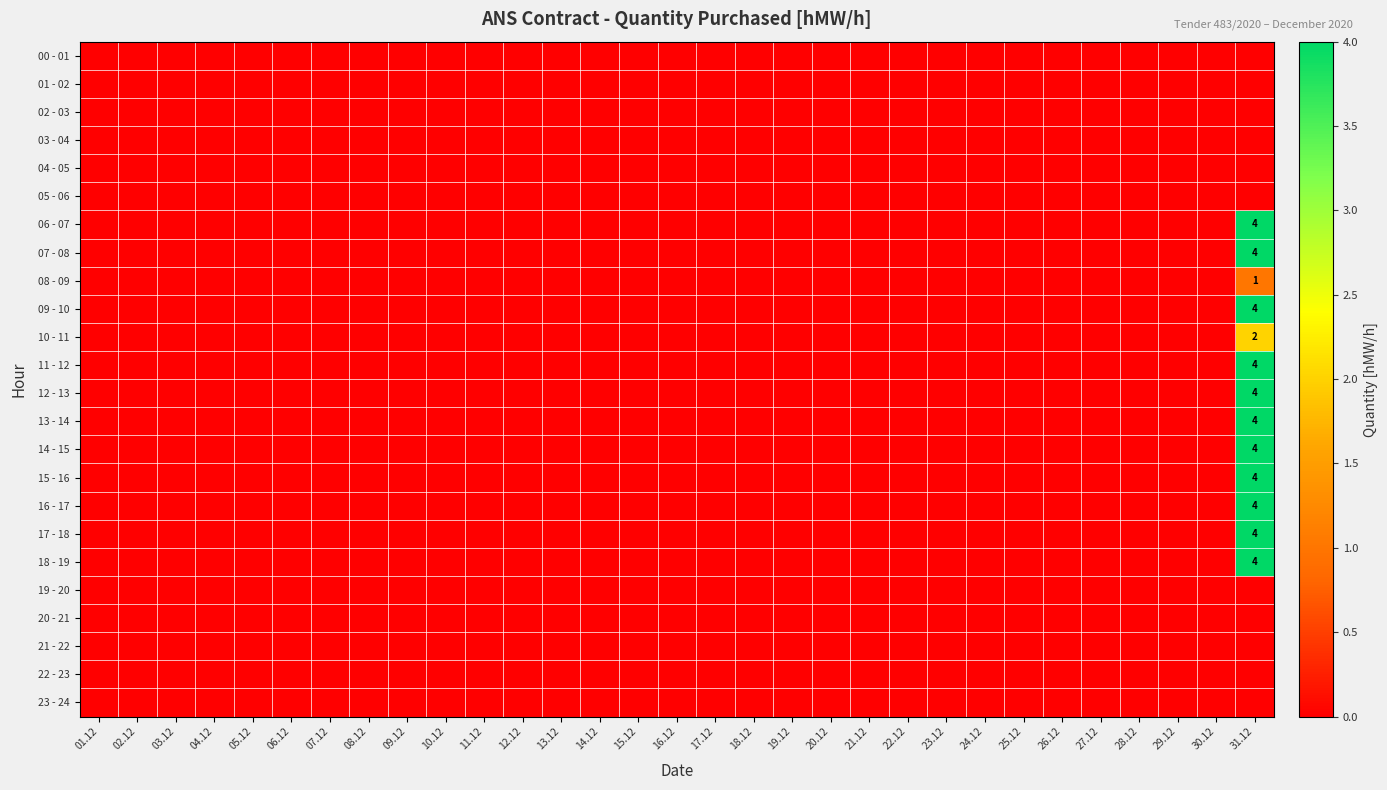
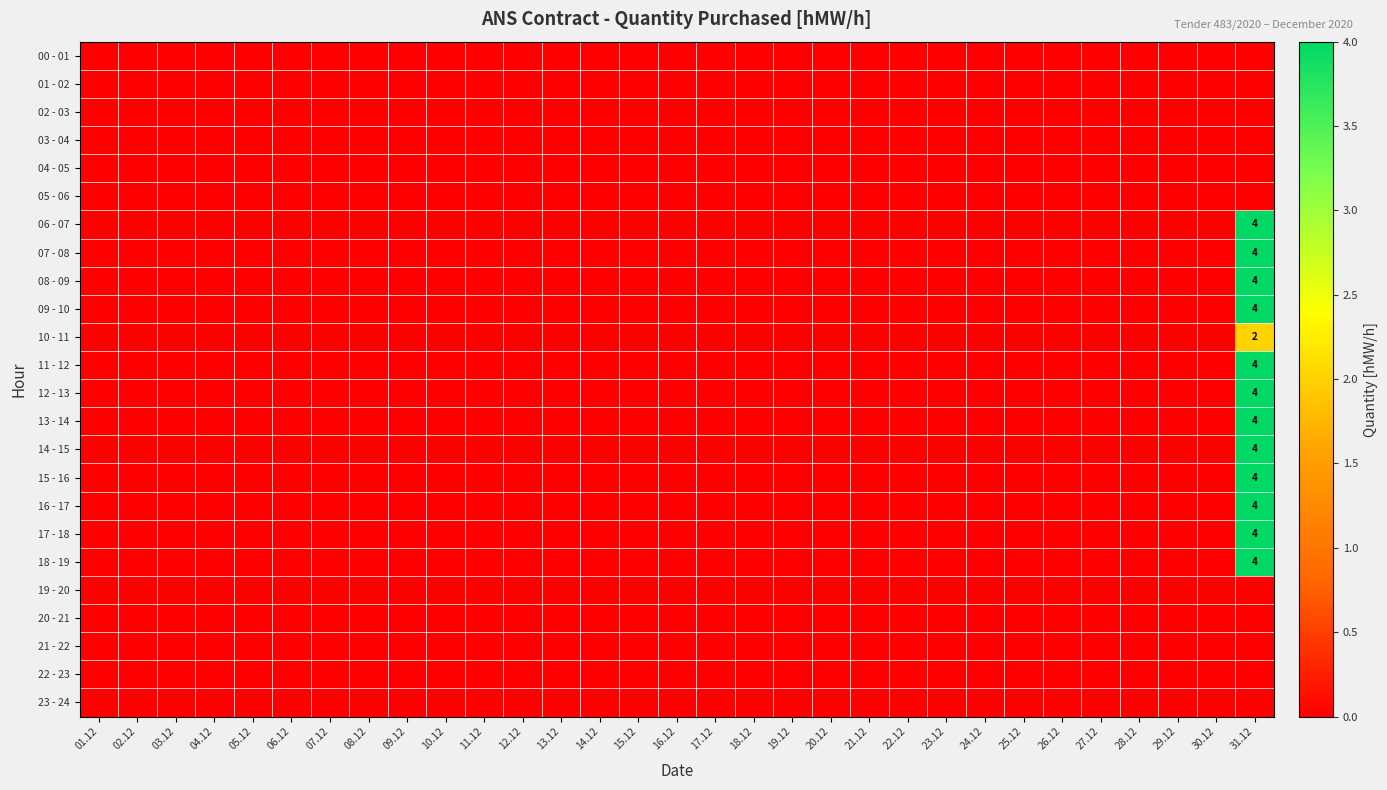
  {
    "06 - 07": {
      "31.12": 4
    },
    "07 - 08": {
      "31.12": 4
    },
    "08 - 09": {
-     "31.12": 1
+     "31.12": 4
    },
    "09 - 10": {
      "31.12": 4
    },
    "10 - 11": {
      "31.12": 2
    },
    "11 - 12": {
      "31.12": 4
    },
    "12 - 13": {
      "31.12": 4
    },
    "13 - 14": {
      "31.12": 4
    },
    "14 - 15": {
      "31.12": 4
    },
    "15 - 16": {
      "31.12": 4
    },
    "16 - 17": {
      "31.12": 4
    },
    "17 - 18": {
      "31.12": 4
    },
    "18 - 19": {
      "31.12": 4
    }
  }
